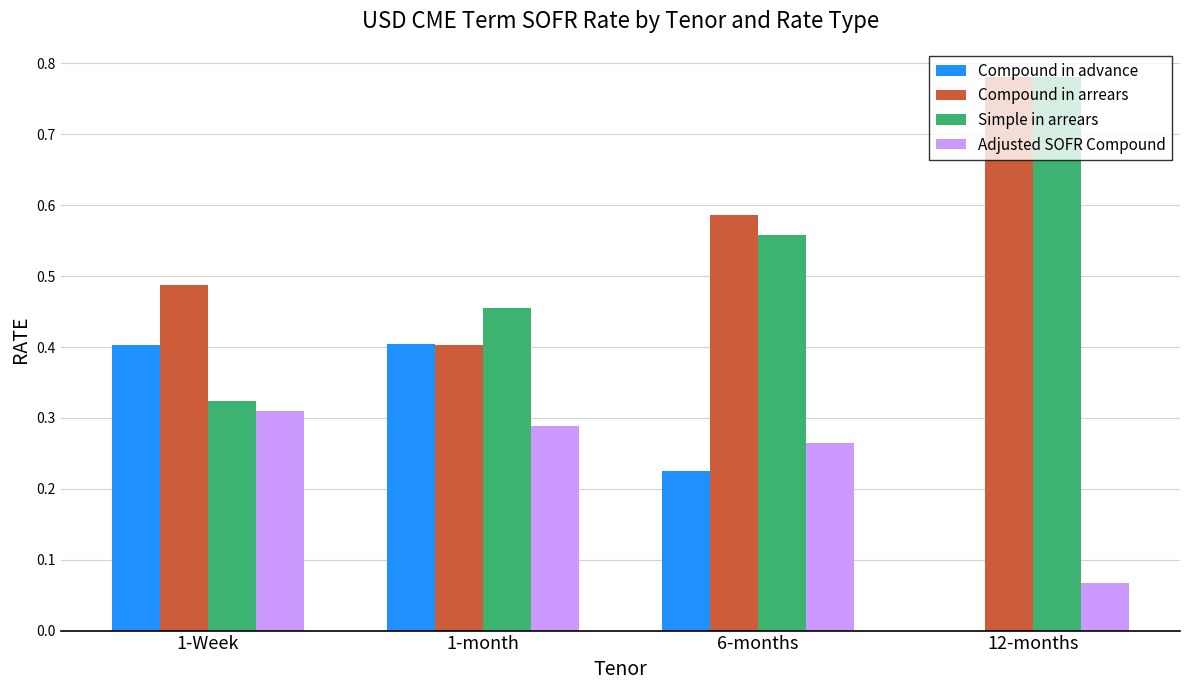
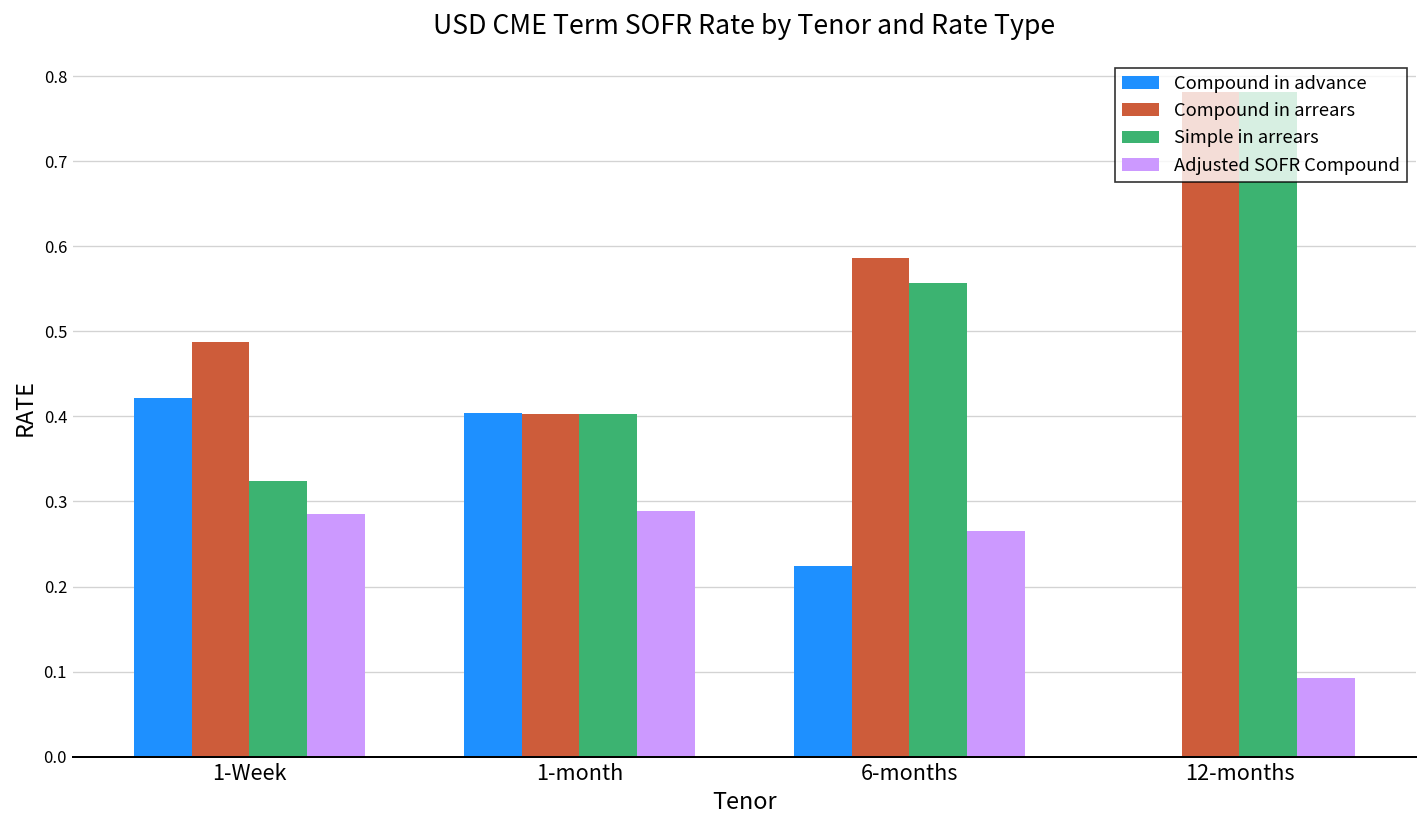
  {
    "Compound in advance": {
-     "1-Week": 0.40,
+     "1-Week": 0.42,
      "1-month": 0.40,
      "6-months": 0.22,
      "12-months": 0.00
    },
    "Compound in arrears": {
      "1-Week": 0.49,
      "1-month": 0.40,
      "6-months": 0.59
    },
    "Simple in arrears": {
      "1-Week": 0.32,
-     "1-month": 0.45,
+     "1-month": 0.40,
      "6-months": 0.56
    },
    "Adjusted SOFR Compound": {
-     "1-Week": 0.31,
+     "1-Week": 0.29,
      "1-month": 0.29,
      "6-months": 0.26,
-     "12-months": 0.07
+     "12-months": 0.09
    }
  }
